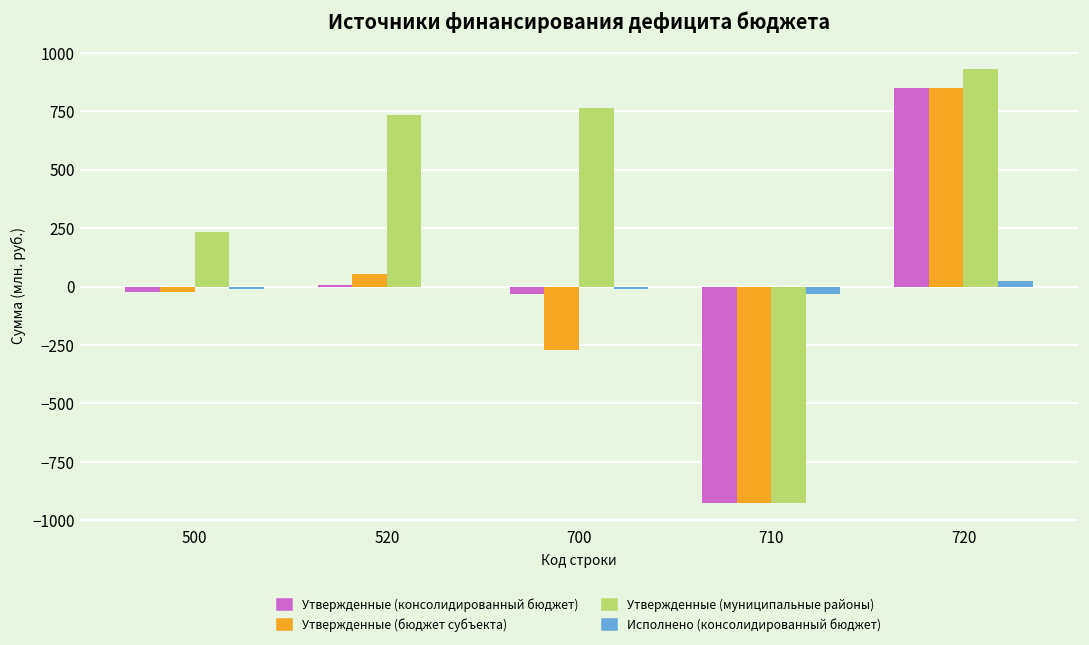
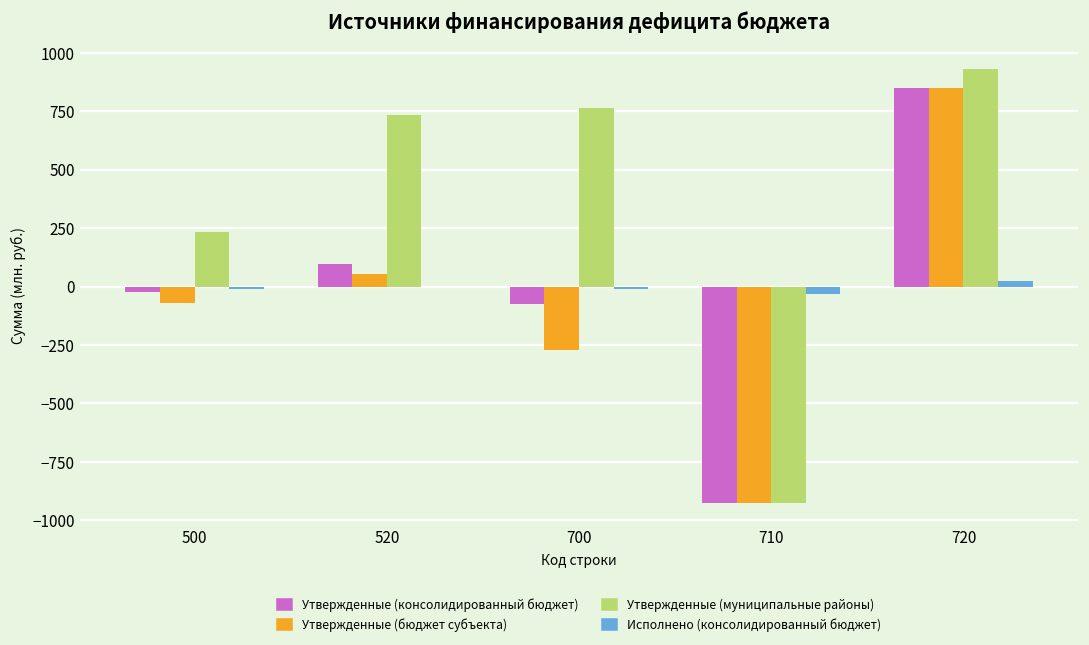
  {
    "Утвержденные (консолидированный бюджет)": {
      "500": -20,
-     "520": 10,
-     "700": -30,
+     "520": 100,
+     "700": -70,
      "710": -920,
      "720": 850
    },
    "Утвержденные (бюджет субъекта)": {
-     "500": -20,
+     "500": -70,
      "520": 60,
      "700": -270,
      "710": -920,
      "720": 850
    },
    "Утвержденные (муниципальные районы)": {
      "500": 230,
      "520": 740,
      "700": 760,
      "710": -930,
      "720": 930
    },
    "Исполнено (консолидированный бюджет)": {
      "520": 0,
      "710": -30,
      "720": 20
    }
  }
